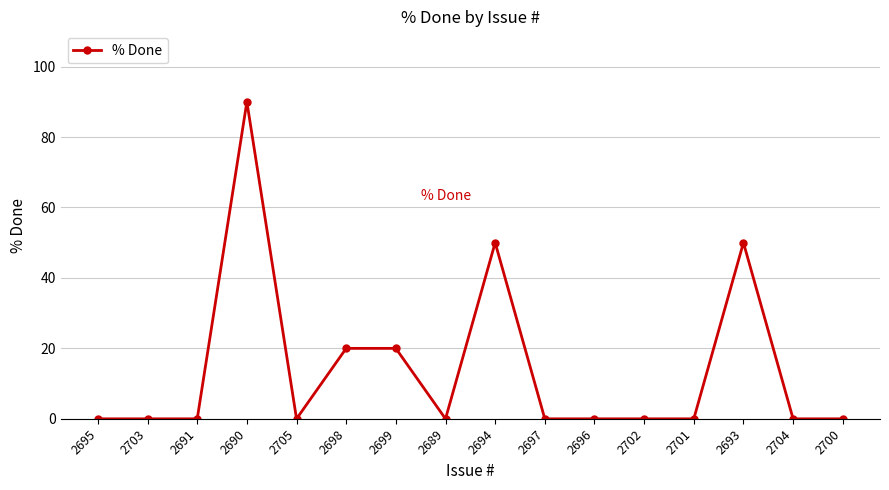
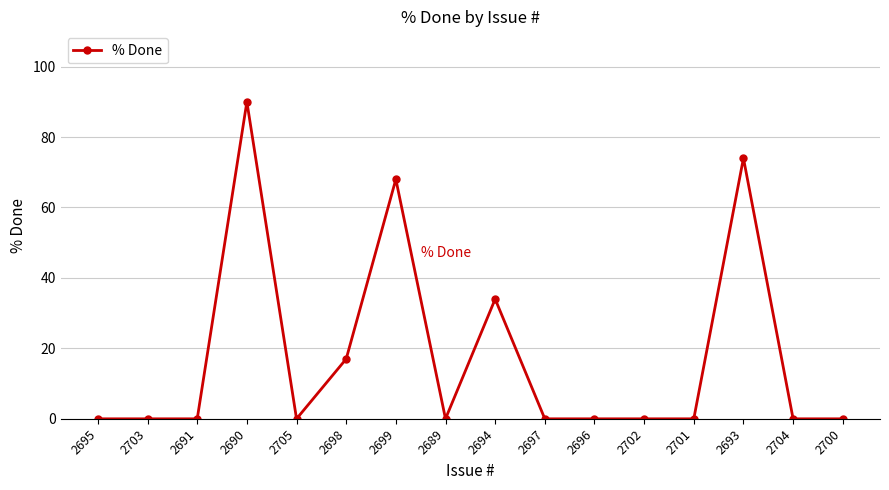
  {
    "2695": 0,
    "2703": 0,
    "2691": 0,
    "2690": 90,
    "2705": 0,
-   "2698": 20,
-   "2699": 20,
+   "2698": 17,
+   "2699": 68,
    "2689": 0,
-   "2694": 50,
+   "2694": 34,
    "2697": 0,
    "2696": 0,
    "2702": 0,
    "2701": 0,
-   "2693": 50,
+   "2693": 74,
    "2704": 0,
    "2700": 0
  }
